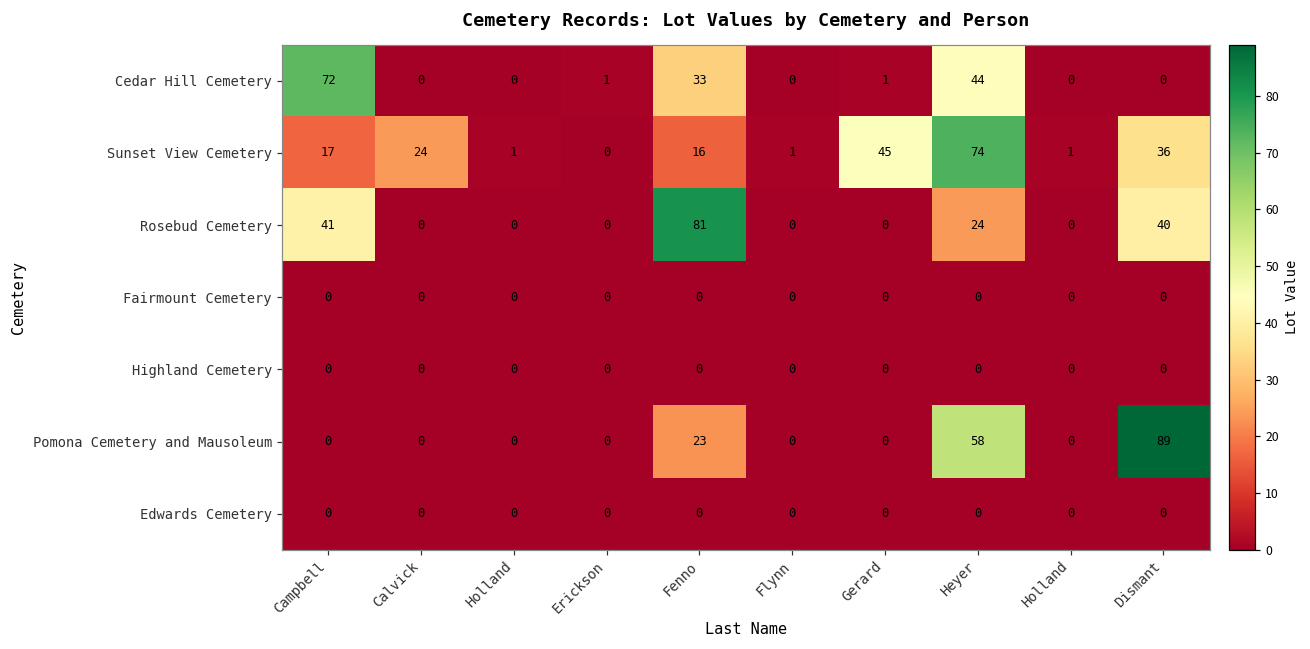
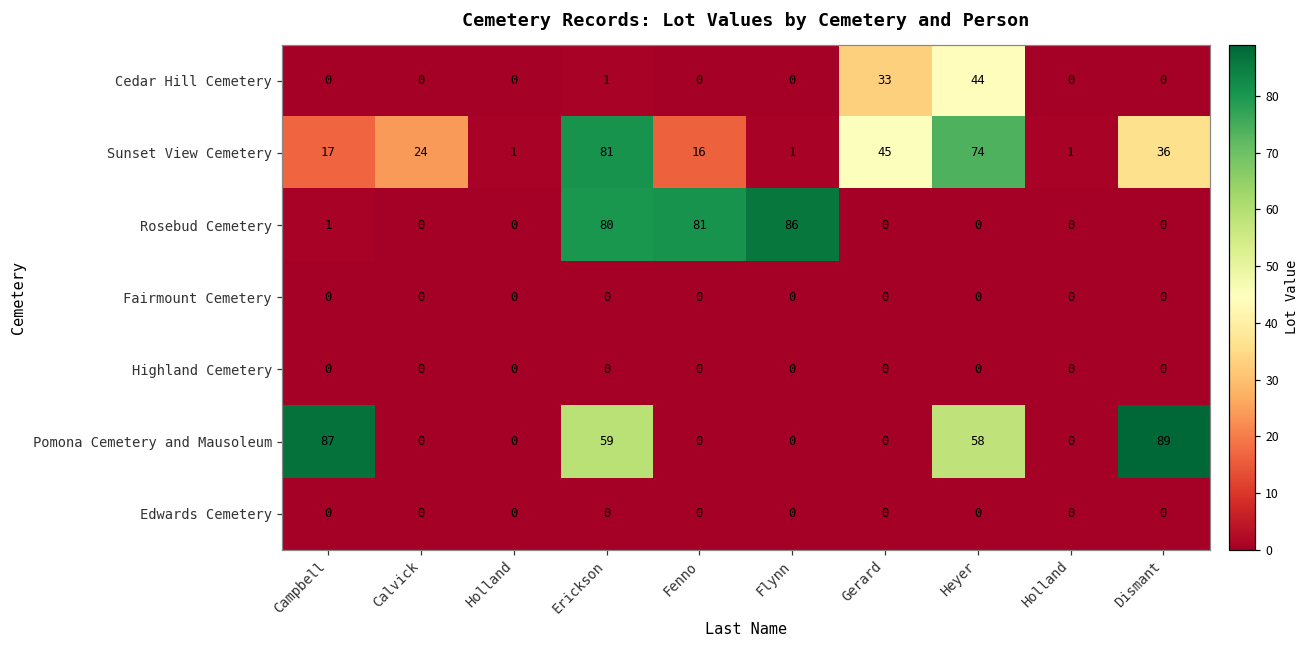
  {
    "Cedar Hill Cemetery": {
-     "Campbell": 72,
+     "Campbell": 0,
      "Calvick": 0,
      "Erickson": 1,
-     "Fenno": 33,
+     "Fenno": 0,
      "Flynn": 0,
-     "Gerard": 1,
+     "Gerard": 33,
      "Heyer": 44,
      "Dismant": 0
    },
    "Sunset View Cemetery": {
      "Campbell": 17,
      "Calvick": 24,
-     "Erickson": 0,
+     "Erickson": 81,
      "Fenno": 16,
      "Flynn": 1,
      "Gerard": 45,
      "Heyer": 74,
      "Dismant": 36
    },
    "Rosebud Cemetery": {
-     "Campbell": 41,
+     "Campbell": 1,
      "Calvick": 0,
-     "Erickson": 0,
+     "Erickson": 80,
      "Fenno": 81,
-     "Flynn": 0,
+     "Flynn": 86,
      "Gerard": 0,
-     "Heyer": 24,
-     "Dismant": 40
+     "Heyer": 0,
+     "Dismant": 0
    },
    "Fairmount Cemetery": {
      "Campbell": 0,
      "Calvick": 0,
      "Erickson": 0,
      "Fenno": 0,
      "Flynn": 0,
      "Gerard": 0,
      "Heyer": 0,
      "Dismant": 0
    },
    "Highland Cemetery": {
      "Campbell": 0,
      "Calvick": 0,
      "Erickson": 0,
      "Fenno": 0,
      "Flynn": 0,
      "Gerard": 0,
      "Heyer": 0,
      "Dismant": 0
    },
    "Pomona Cemetery and Mausoleum": {
-     "Campbell": 0,
+     "Campbell": 87,
      "Calvick": 0,
-     "Erickson": 0,
-     "Fenno": 23,
+     "Erickson": 59,
+     "Fenno": 0,
      "Flynn": 0,
      "Gerard": 0,
      "Heyer": 58,
      "Dismant": 89
    },
    "Edwards Cemetery": {
      "Campbell": 0,
      "Calvick": 0,
      "Erickson": 0,
      "Fenno": 0,
      "Flynn": 0,
      "Gerard": 0,
      "Heyer": 0,
      "Dismant": 0
    }
  }
